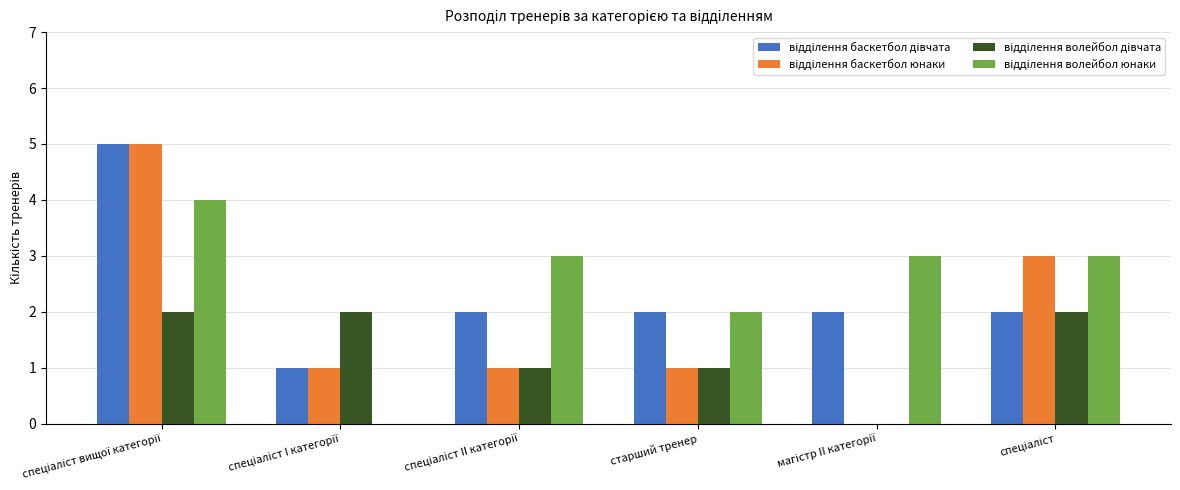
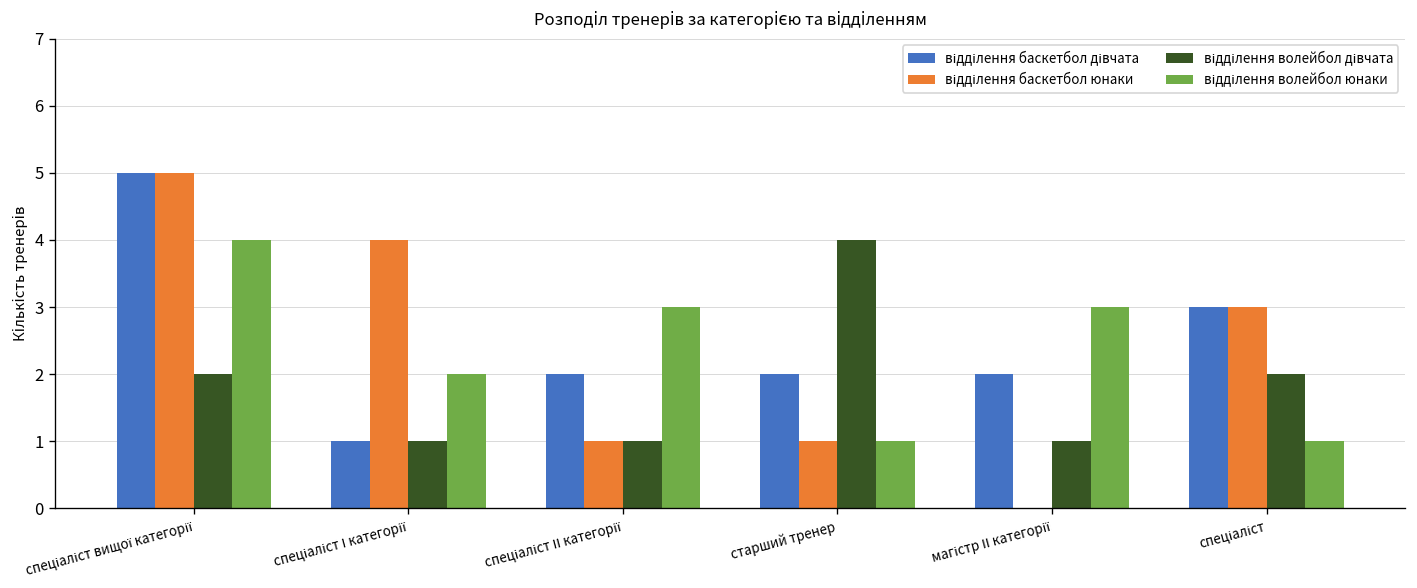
  {
    "відділення баскетбол дівчата": {
      "спеціаліст вищої категорії": 5,
      "спеціаліст І категорії": 1,
      "спеціаліст ІІ категорії": 2,
      "старший тренер": 2,
      "магістр ІІ категорії": 2,
-     "спеціаліст": 2
+     "спеціаліст": 3
    },
    "відділення баскетбол юнаки": {
      "спеціаліст вищої категорії": 5,
-     "спеціаліст І категорії": 1,
+     "спеціаліст І категорії": 4,
      "спеціаліст ІІ категорії": 1,
      "старший тренер": 1,
      "магістр ІІ категорії": 0,
      "спеціаліст": 3
    },
    "відділення волейбол дівчата": {
      "спеціаліст вищої категорії": 2,
-     "спеціаліст І категорії": 2,
+     "спеціаліст І категорії": 1,
      "спеціаліст ІІ категорії": 1,
-     "старший тренер": 1,
-     "магістр ІІ категорії": 0,
+     "старший тренер": 4,
+     "магістр ІІ категорії": 1,
      "спеціаліст": 2
    },
    "відділення волейбол юнаки": {
      "спеціаліст вищої категорії": 4,
-     "спеціаліст І категорії": 0,
+     "спеціаліст І категорії": 2,
      "спеціаліст ІІ категорії": 3,
-     "старший тренер": 2,
+     "старший тренер": 1,
      "магістр ІІ категорії": 3,
-     "спеціаліст": 3
+     "спеціаліст": 1
    }
  }
